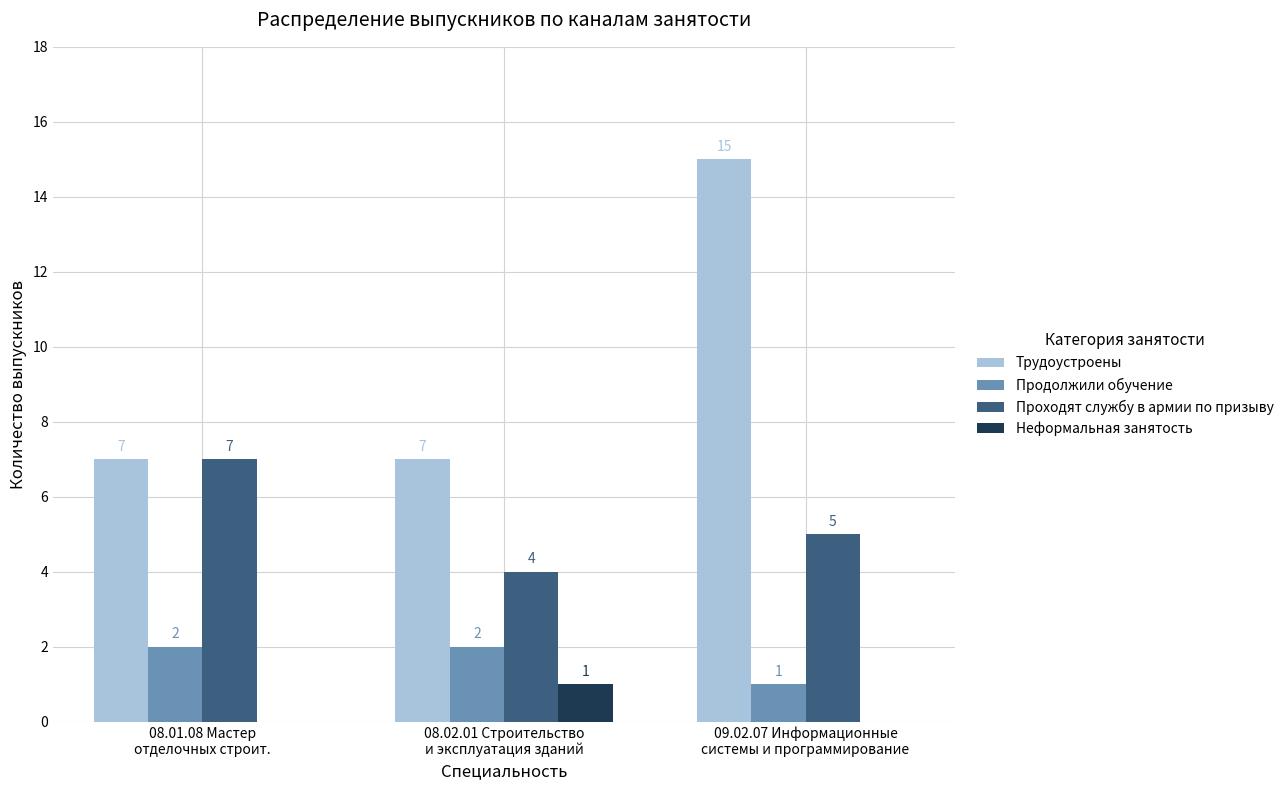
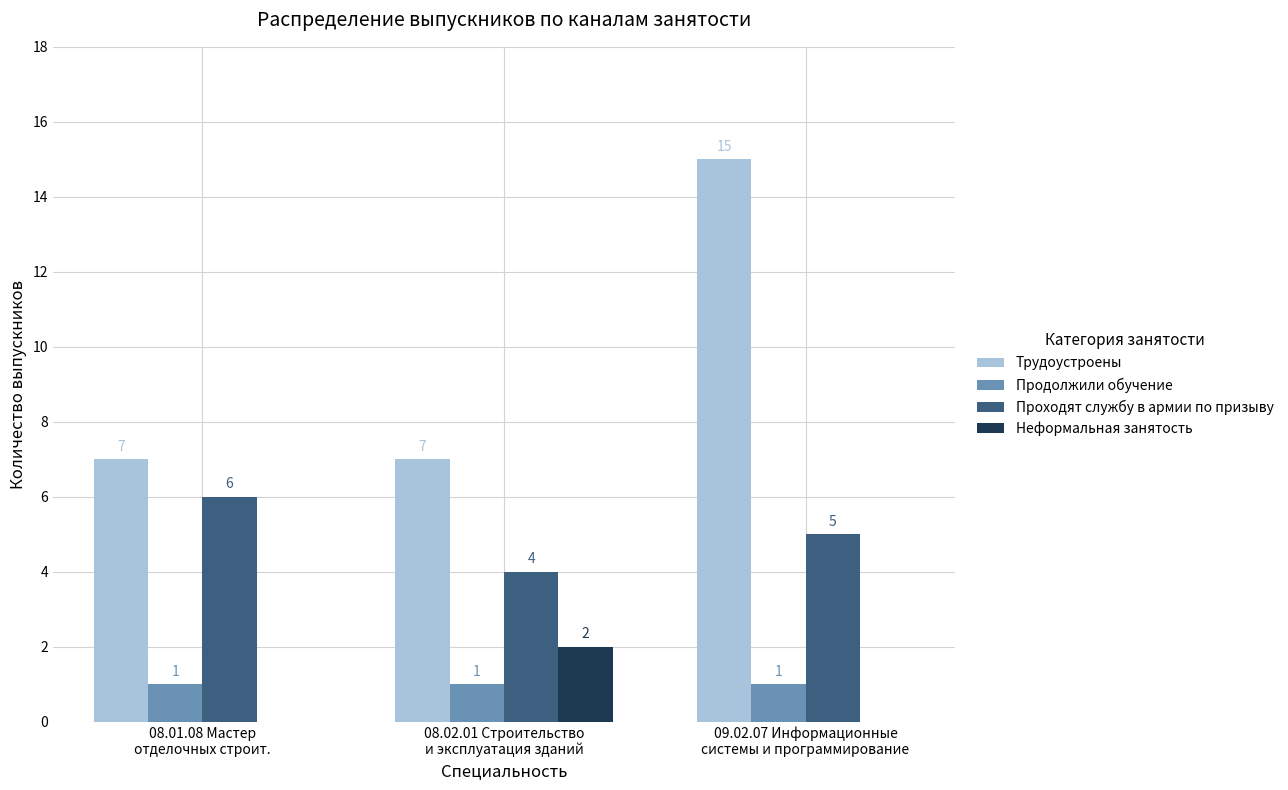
  {
    "Трудоустроены": {
      "08.01.08 Мастер отделочных строит.": 7,
      "08.02.01 Строительство и эксплуатация зданий": 7,
      "09.02.07 Информационные системы и программирование": 15
    },
    "Продолжили обучение": {
-     "08.01.08 Мастер отделочных строит.": 2,
-     "08.02.01 Строительство и эксплуатация зданий": 2,
+     "08.01.08 Мастер отделочных строит.": 1,
+     "08.02.01 Строительство и эксплуатация зданий": 1,
      "09.02.07 Информационные системы и программирование": 1
    },
    "Проходят службу в армии по призыву": {
-     "08.01.08 Мастер отделочных строит.": 7,
+     "08.01.08 Мастер отделочных строит.": 6,
      "08.02.01 Строительство и эксплуатация зданий": 4,
      "09.02.07 Информационные системы и программирование": 5
    },
    "Неформальная занятость": {
-     "08.02.01 Строительство и эксплуатация зданий": 1
+     "08.02.01 Строительство и эксплуатация зданий": 2
    }
  }
